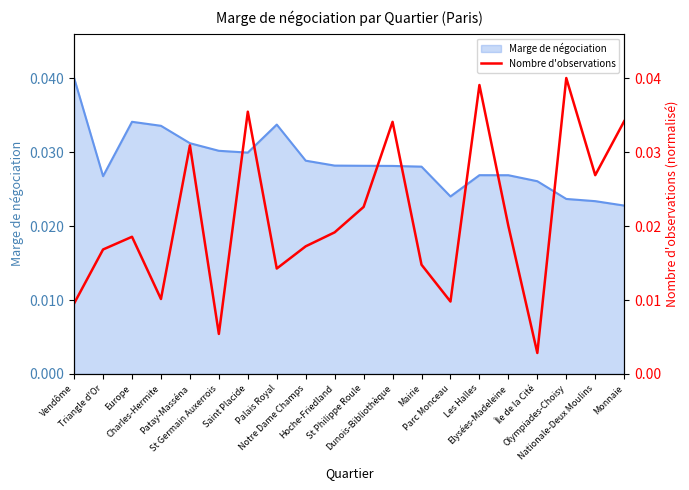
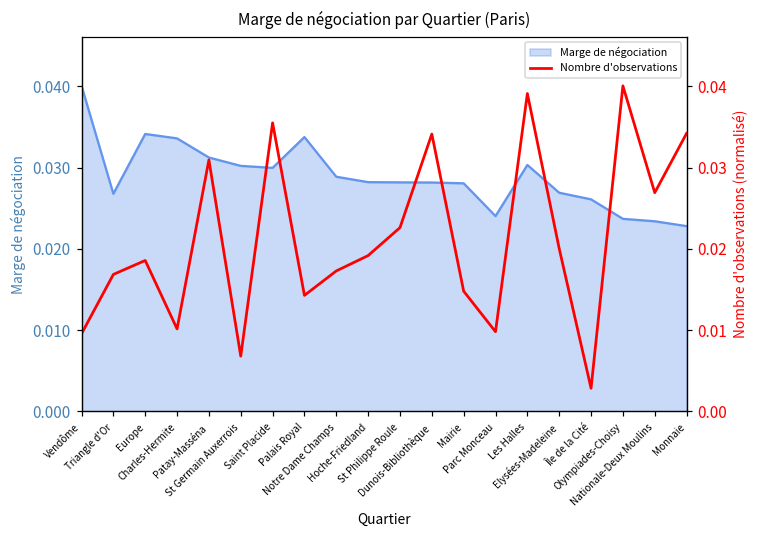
  {
    "Marge de négociation": {
      "Vendôme": 0.040,
      "Triangle d'Or": 0.027,
      "Europe": 0.034,
      "Charles-Hermite": 0.034,
      "Patay-Masséna": 0.031,
      "St Germain Auxerrois": 0.030,
      "Saint Placide": 0.030,
      "Palais Royal": 0.034,
      "Notre Dame Champs": 0.029,
      "Hoche-Friedland": 0.028,
      "St Philippe Roule": 0.028,
      "Dunois-Bibliothèque": 0.028,
      "Mairie": 0.028,
      "Parc Monceau": 0.024,
-     "Les Halles": 0.027,
+     "Les Halles": 0.030,
      "Elysées-Madeleine": 0.027,
      "Île de la Cité": 0.026,
      "Olympiades-Choisy": 0.024,
      "Nationale-Deux Moulins": 0.023,
      "Monnaie": 0.023
    },
    "Nombre d'observations": {
      "Vendôme": 0.010,
      "Triangle d'Or": 0.017,
      "Europe": 0.019,
      "Charles-Hermite": 0.010,
      "Patay-Masséna": 0.031,
-     "St Germain Auxerrois": 0.005,
+     "St Germain Auxerrois": 0.007,
      "Saint Placide": 0.036,
      "Palais Royal": 0.014,
      "Notre Dame Champs": 0.017,
      "Hoche-Friedland": 0.019,
      "St Philippe Roule": 0.023,
      "Dunois-Bibliothèque": 0.034,
      "Mairie": 0.015,
      "Parc Monceau": 0.010,
      "Les Halles": 0.039,
      "Elysées-Madeleine": 0.020,
      "Île de la Cité": 0.003,
      "Olympiades-Choisy": 0.040,
      "Nationale-Deux Moulins": 0.027,
      "Monnaie": 0.034
    }
  }
